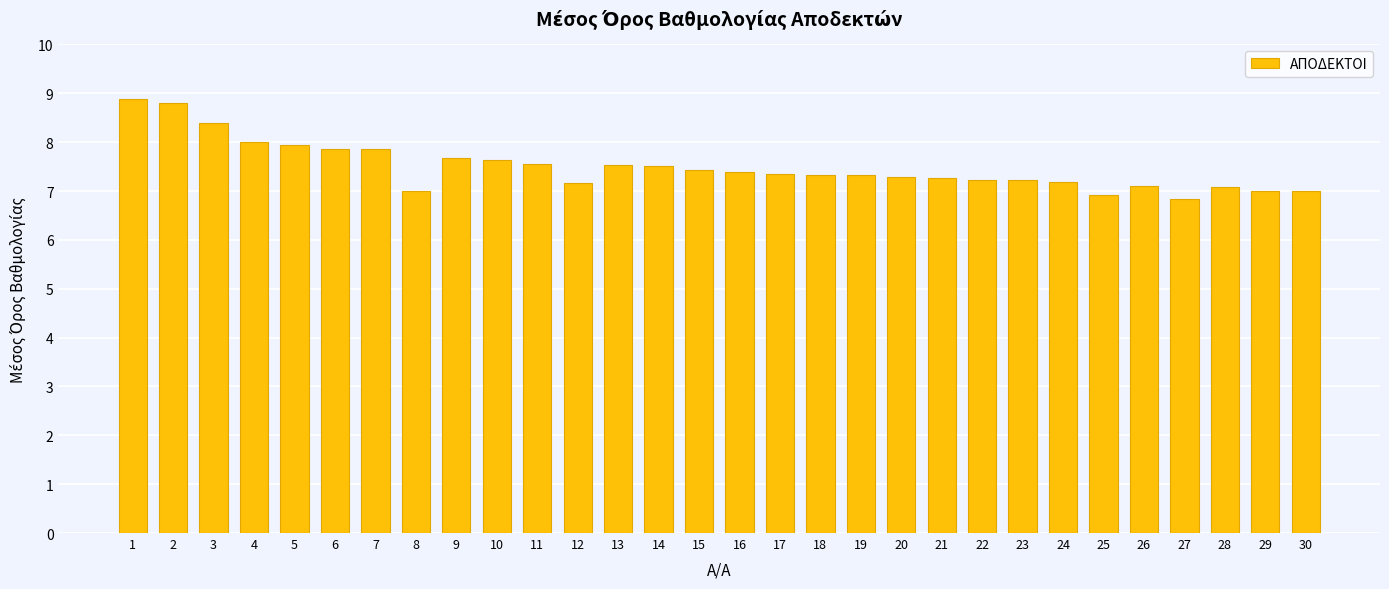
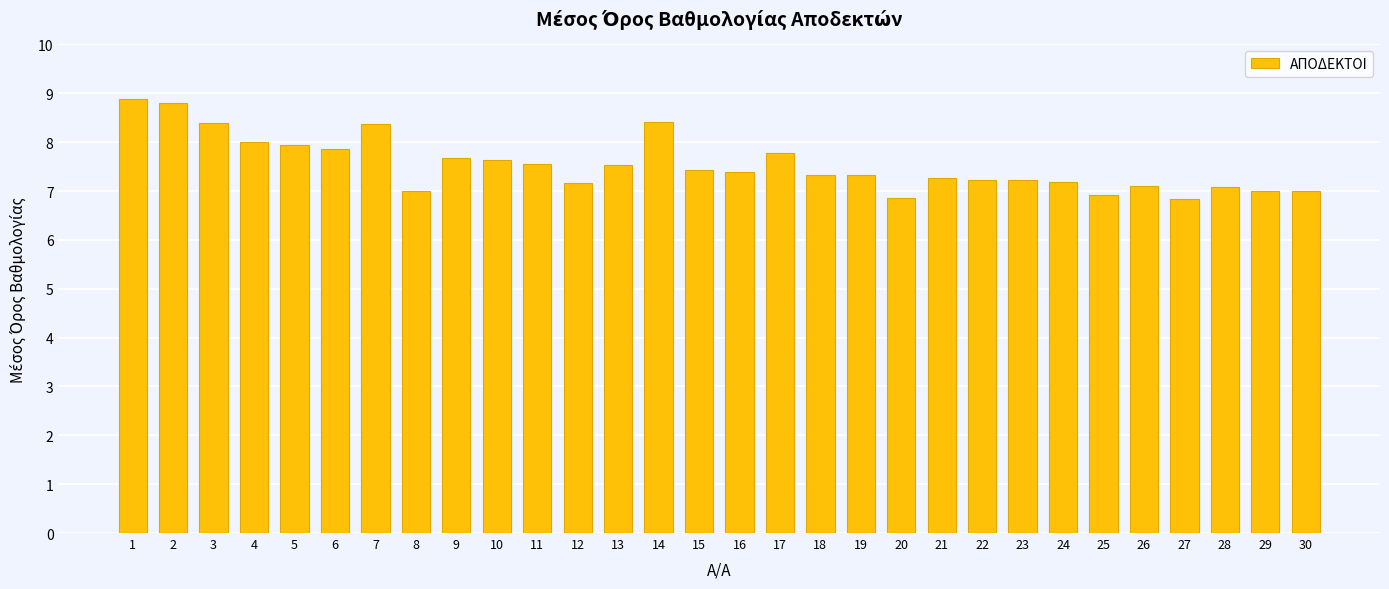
  {
    "1": 8.9,
    "2": 8.8,
    "3": 8.4,
    "4": 8.0,
    "5": 8.0,
    "6": 7.9,
-   "7": 7.9,
+   "7": 8.4,
    "8": 7.0,
    "9": 7.7,
    "10": 7.6,
    "11": 7.6,
    "12": 7.2,
    "13": 7.5,
-   "14": 7.5,
+   "14": 8.4,
    "15": 7.4,
    "16": 7.4,
-   "17": 7.4,
+   "17": 7.8,
    "18": 7.3,
    "19": 7.3,
-   "20": 7.3,
+   "20": 6.9,
    "21": 7.3,
    "22": 7.2,
    "23": 7.2,
    "24": 7.2,
    "25": 6.9,
    "26": 7.1,
    "27": 6.8,
    "28": 7.1,
    "29": 7.0,
    "30": 7.0
  }
